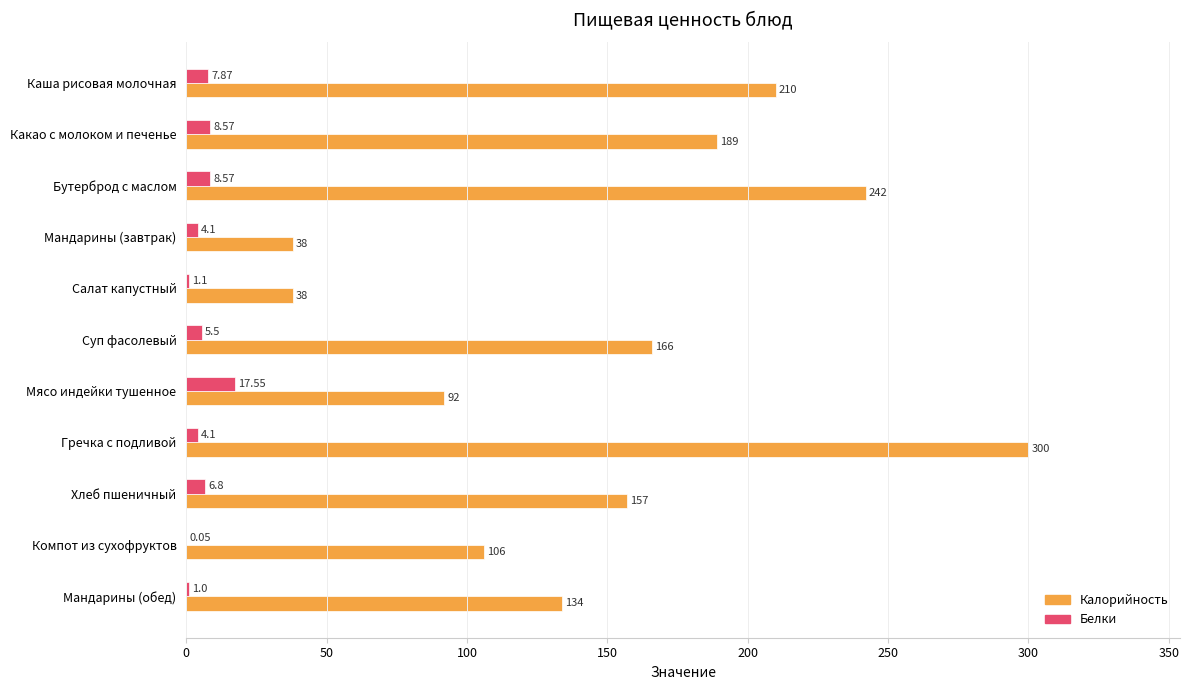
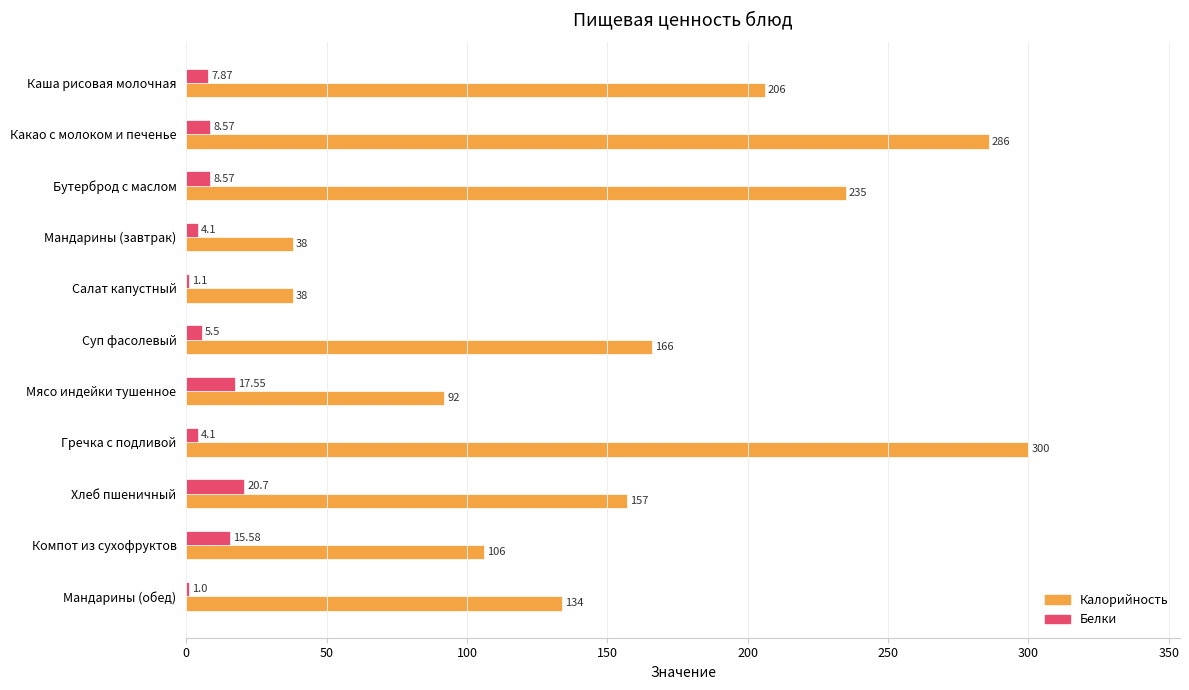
  {
    "Калорийность": {
-     "Каша рисовая молочная": 210,
-     "Какао с молоком и печенье": 189,
-     "Бутерброд с маслом": 242,
+     "Каша рисовая молочная": 206,
+     "Какао с молоком и печенье": 286,
+     "Бутерброд с маслом": 235,
      "Мандарины (завтрак)": 38,
      "Салат капустный": 38,
      "Суп фасолевый": 166,
      "Мясо индейки тушенное": 92,
      "Гречка с подливой": 300,
      "Хлеб пшеничный": 157,
      "Компот из сухофруктов": 106,
      "Мандарины (обед)": 134
    },
    "Белки": {
      "Каша рисовая молочная": 7.87,
      "Какао с молоком и печенье": 8.57,
      "Бутерброд с маслом": 8.57,
      "Мандарины (завтрак)": 4.1,
      "Салат капустный": 1.1,
      "Суп фасолевый": 5.5,
      "Мясо индейки тушенное": 17.55,
      "Гречка с подливой": 4.1,
-     "Хлеб пшеничный": 6.8,
-     "Компот из сухофруктов": 0.05,
+     "Хлеб пшеничный": 20.7,
+     "Компот из сухофруктов": 15.58,
      "Мандарины (обед)": 1.0
    }
  }
